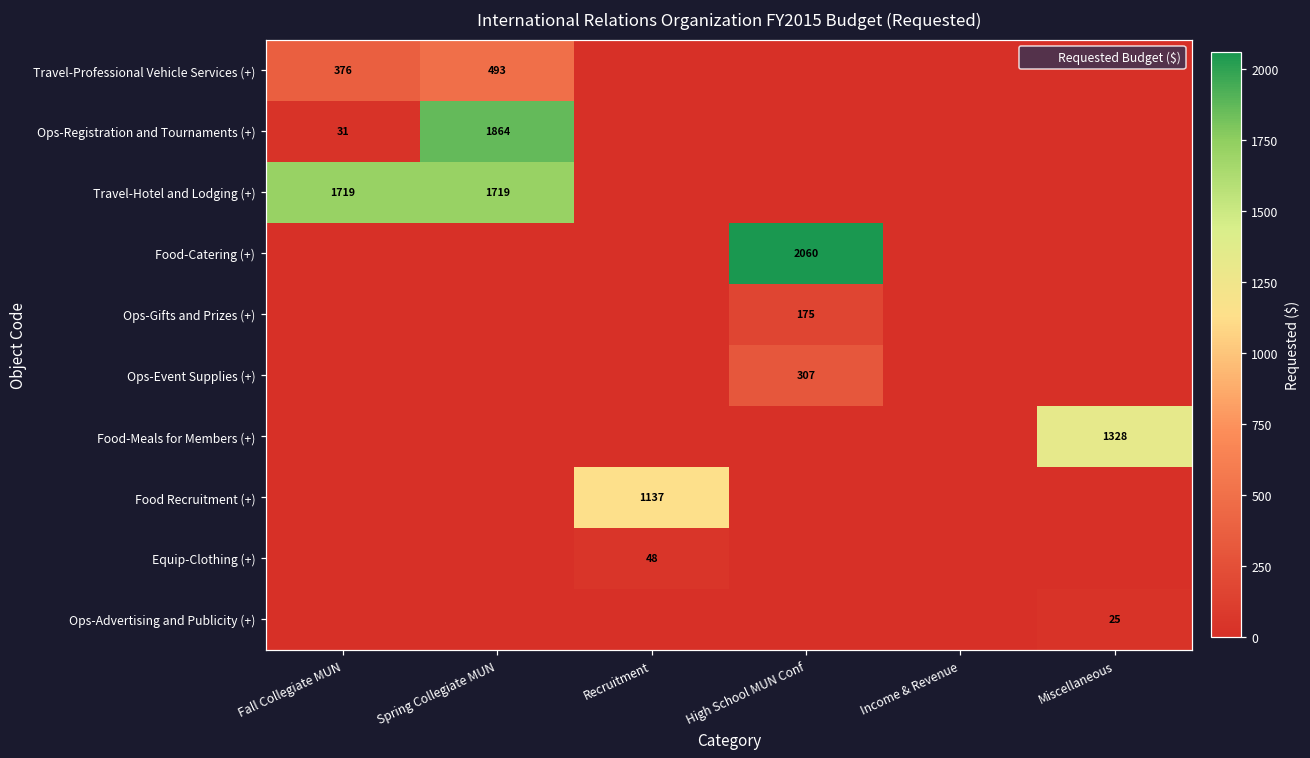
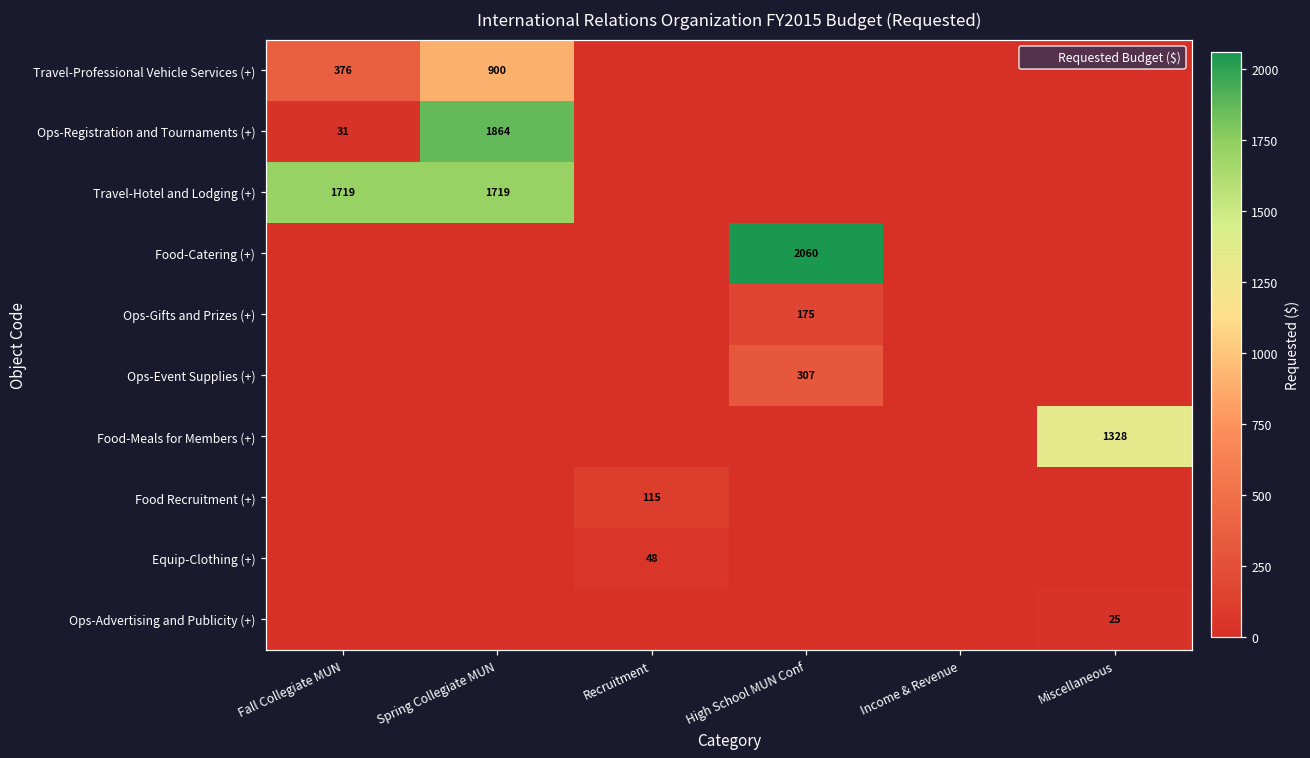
  {
    "Travel-Professional Vehicle Services (+)": {
      "Fall Collegiate MUN": 376,
-     "Spring Collegiate MUN": 493
+     "Spring Collegiate MUN": 900
    },
    "Ops-Registration and Tournaments (+)": {
      "Fall Collegiate MUN": 31,
      "Spring Collegiate MUN": 1864
    },
    "Travel-Hotel and Lodging (+)": {
      "Fall Collegiate MUN": 1719,
      "Spring Collegiate MUN": 1719
    },
    "Food-Catering (+)": {
      "High School MUN Conf": 2060
    },
    "Ops-Gifts and Prizes (+)": {
      "High School MUN Conf": 175
    },
    "Ops-Event Supplies (+)": {
      "High School MUN Conf": 307
    },
    "Food-Meals for Members (+)": {
      "Miscellaneous": 1328
    },
    "Food Recruitment (+)": {
-     "Recruitment": 1137
+     "Recruitment": 115
    },
    "Equip-Clothing (+)": {
      "Recruitment": 48
    },
    "Ops-Advertising and Publicity (+)": {
      "Miscellaneous": 25
    }
  }
